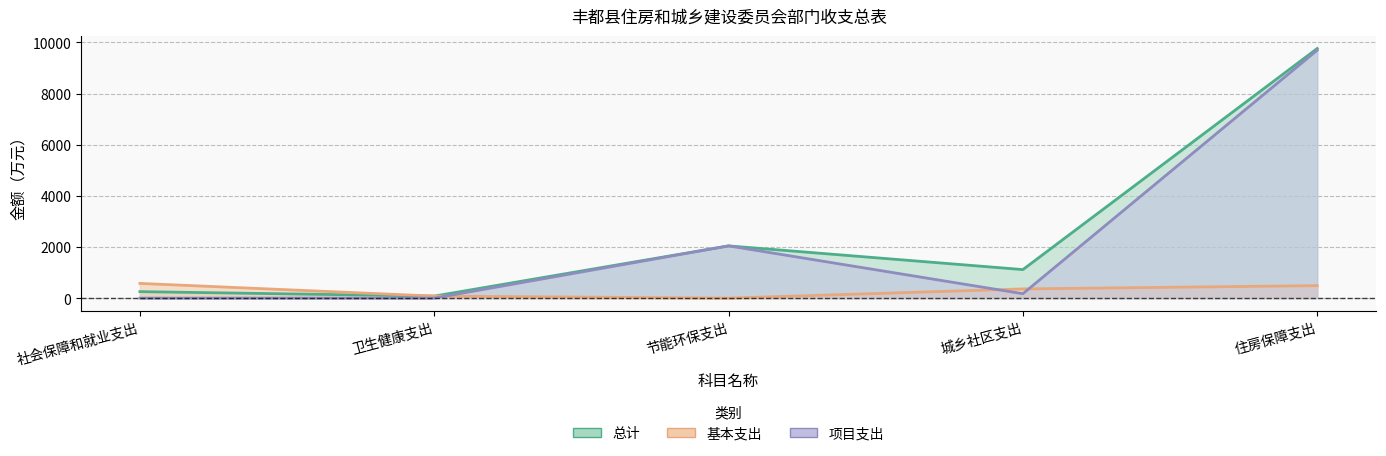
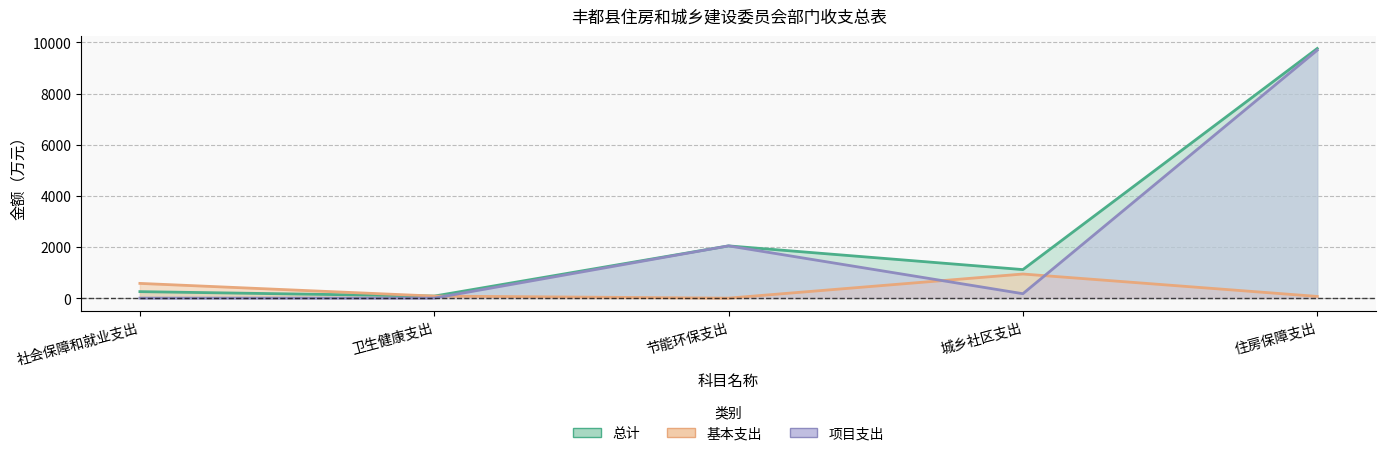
  {
    "基本支出": {
      "社会保障和就业支出": 600,
      "节能环保支出": 0,
-     "城乡社区支出": 400,
-     "住房保障支出": 500
+     "城乡社区支出": 900,
+     "住房保障支出": 100
    }
  }
